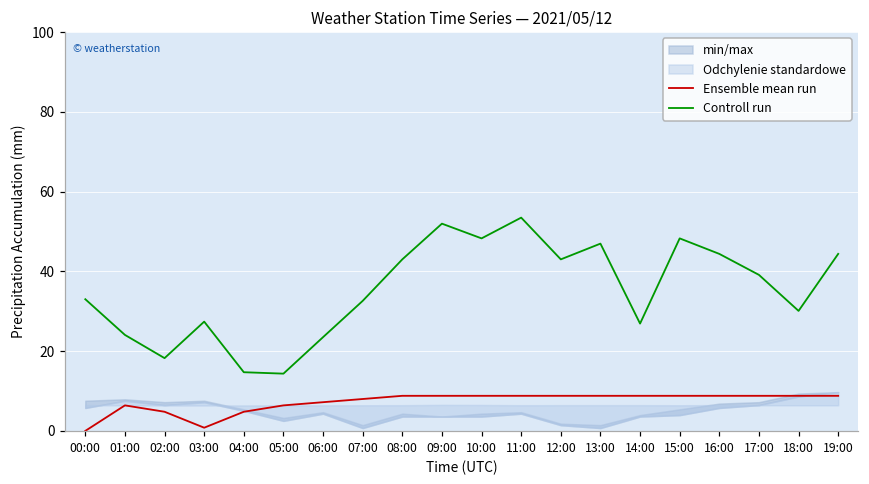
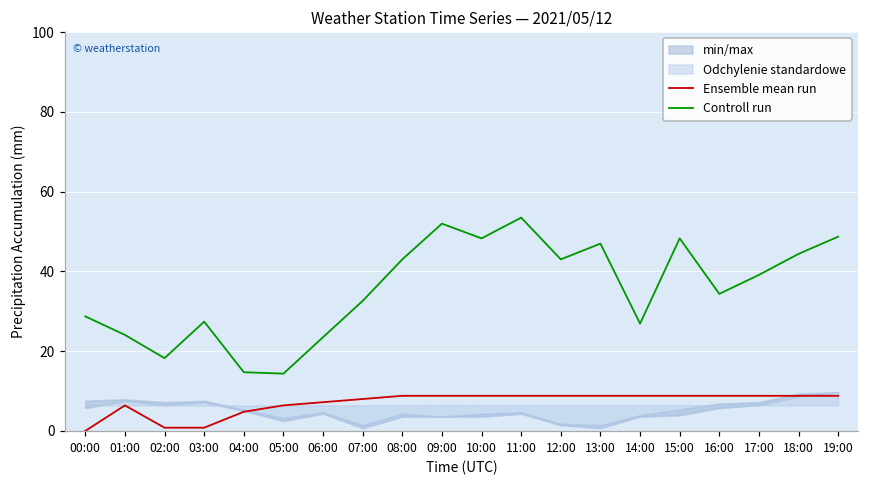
  {
    "Ensemble mean run": {
      "00:00": 0,
      "01:00": 6,
-     "02:00": 5,
+     "02:00": 1,
      "03:00": 1,
      "06:00": 7,
      "07:00": 8,
      "08:00": 9,
      "09:00": 9,
      "10:00": 9,
      "11:00": 9,
      "12:00": 9,
      "13:00": 9,
      "14:00": 9,
      "15:00": 9,
      "16:00": 9,
      "17:00": 9,
      "19:00": 9
    },
    "Controll run": {
-     "00:00": 33,
+     "00:00": 29,
      "01:00": 24,
      "02:00": 18,
      "03:00": 27,
      "04:00": 15,
      "05:00": 14,
      "06:00": 24,
      "07:00": 33,
      "08:00": 43,
      "09:00": 52,
      "10:00": 48,
      "11:00": 54,
      "12:00": 43,
      "13:00": 47,
      "14:00": 27,
      "15:00": 48,
-     "16:00": 44,
+     "16:00": 34,
      "17:00": 39,
-     "18:00": 30,
-     "19:00": 44
+     "18:00": 44,
+     "19:00": 49
    }
  }
